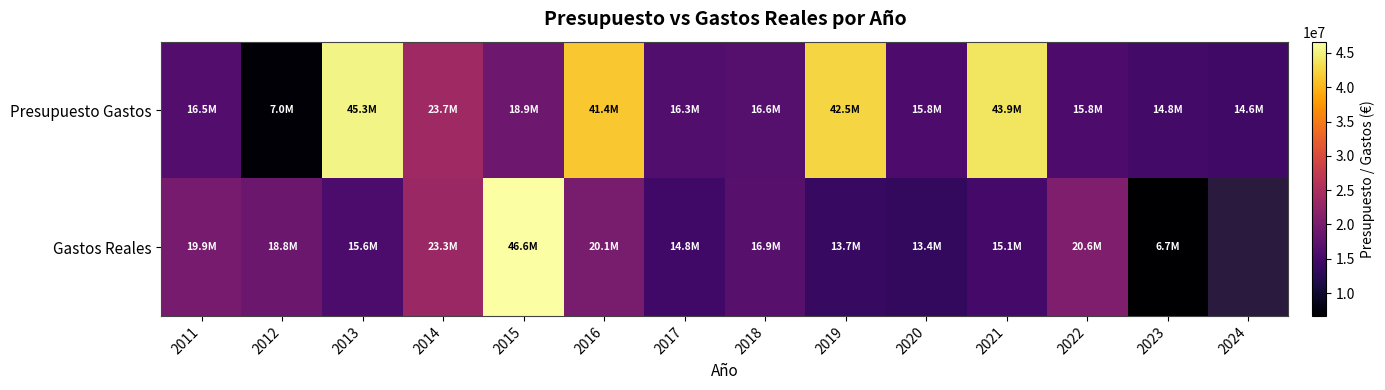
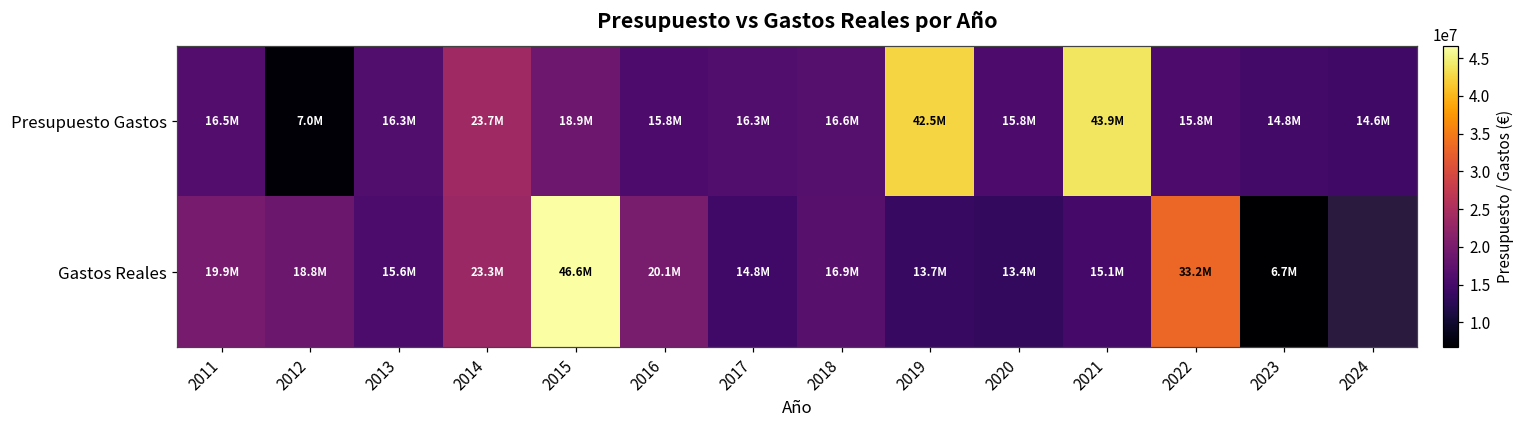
  {
    "Presupuesto Gastos": {
      "2011": "16.5M",
      "2012": "7.0M",
-     "2013": "45.3M",
+     "2013": "16.3M",
      "2014": "23.7M",
      "2015": "18.9M",
-     "2016": "41.4M",
+     "2016": "15.8M",
      "2017": "16.3M",
      "2018": "16.6M",
      "2019": "42.5M",
      "2020": "15.8M",
      "2021": "43.9M",
      "2022": "15.8M",
      "2023": "14.8M",
      "2024": "14.6M"
    },
    "Gastos Reales": {
      "2011": "19.9M",
      "2012": "18.8M",
      "2013": "15.6M",
      "2014": "23.3M",
      "2015": "46.6M",
      "2016": "20.1M",
      "2017": "14.8M",
      "2018": "16.9M",
      "2019": "13.7M",
      "2020": "13.4M",
      "2021": "15.1M",
-     "2022": "20.6M",
+     "2022": "33.2M",
      "2023": "6.7M"
    }
  }
